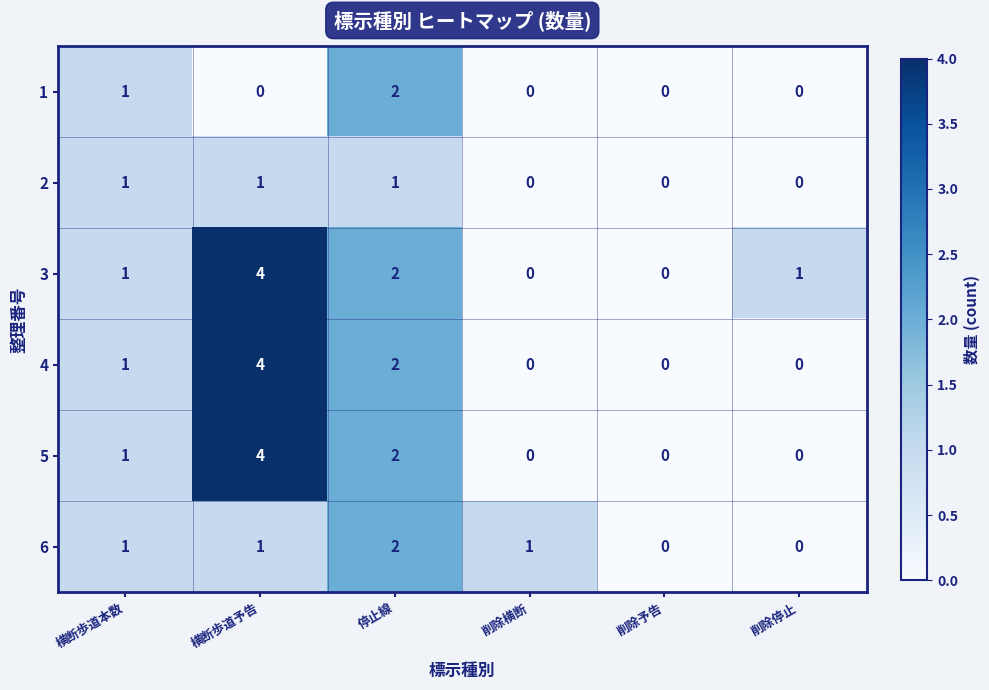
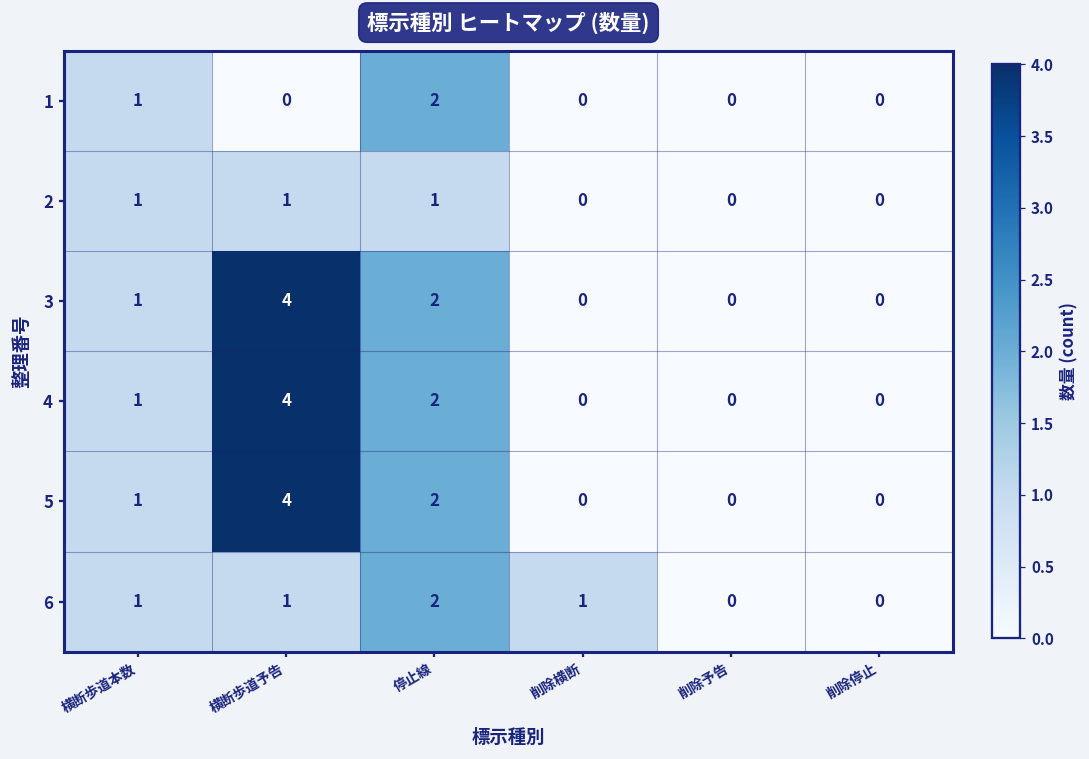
  {
    "1": {
      "横断歩道本数": 1,
      "横断歩道予告": 0,
      "停止線": 2,
      "削除横断": 0,
      "削除予告": 0,
      "削除停止": 0
    },
    "2": {
      "横断歩道本数": 1,
      "横断歩道予告": 1,
      "停止線": 1,
      "削除横断": 0,
      "削除予告": 0,
      "削除停止": 0
    },
    "3": {
      "横断歩道本数": 1,
      "横断歩道予告": 4,
      "停止線": 2,
      "削除横断": 0,
      "削除予告": 0,
-     "削除停止": 1
+     "削除停止": 0
    },
    "4": {
      "横断歩道本数": 1,
      "横断歩道予告": 4,
      "停止線": 2,
      "削除横断": 0,
      "削除予告": 0,
      "削除停止": 0
    },
    "5": {
      "横断歩道本数": 1,
      "横断歩道予告": 4,
      "停止線": 2,
      "削除横断": 0,
      "削除予告": 0,
      "削除停止": 0
    },
    "6": {
      "横断歩道本数": 1,
      "横断歩道予告": 1,
      "停止線": 2,
      "削除横断": 1,
      "削除予告": 0,
      "削除停止": 0
    }
  }
